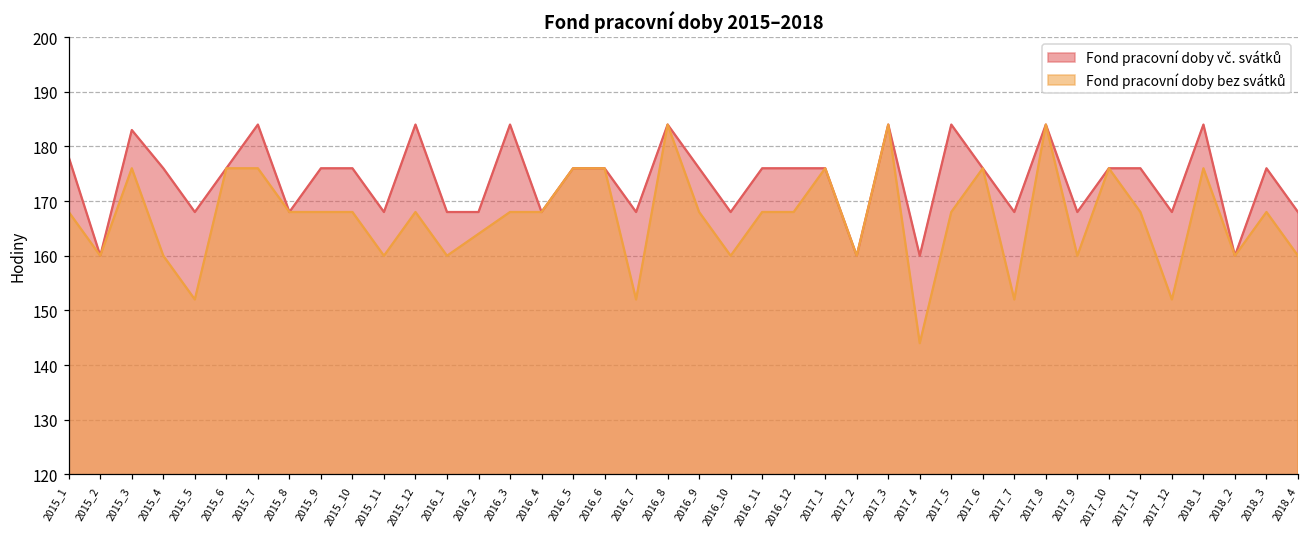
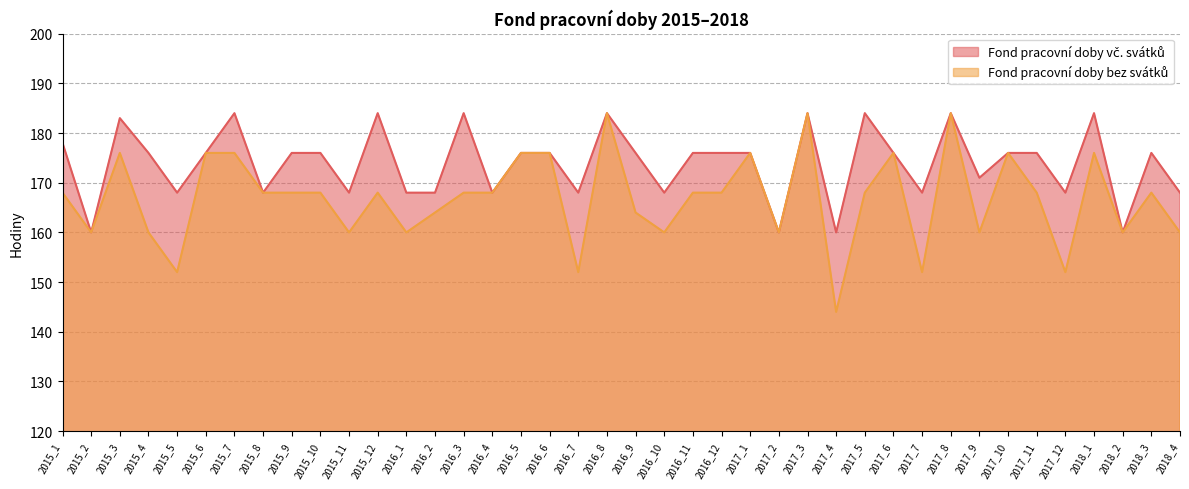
  {
    "Fond pracovní doby vč. svátků": {
      "2015_1": 178,
      "2015_3": 183,
      "2015_4": 176,
      "2015_5": 168,
      "2015_7": 184,
      "2015_9": 176,
      "2015_10": 176,
      "2015_11": 168,
      "2015_12": 184,
      "2016_1": 168,
      "2016_2": 168,
      "2016_3": 184,
      "2016_7": 168,
      "2016_9": 176,
      "2016_10": 168,
      "2016_11": 176,
      "2016_12": 176,
      "2017_4": 160,
      "2017_5": 184,
      "2017_7": 168,
-     "2017_9": 168,
+     "2017_9": 171,
      "2017_11": 176,
      "2017_12": 168,
      "2018_1": 184,
      "2018_3": 176,
      "2018_4": 168
    },
    "Fond pracovní doby bez svátků": {
      "2015_1": 168,
      "2015_3": 176,
      "2015_4": 160,
      "2015_5": 152,
      "2015_7": 176,
      "2015_9": 168,
      "2015_10": 168,
      "2015_11": 160,
      "2015_12": 168,
      "2016_1": 160,
      "2016_2": 164,
      "2016_3": 168,
      "2016_7": 152,
-     "2016_9": 168,
+     "2016_9": 164,
      "2016_10": 160,
      "2016_11": 168,
      "2016_12": 168,
      "2017_4": 144,
      "2017_5": 168,
      "2017_7": 152,
      "2017_9": 160,
      "2017_11": 168,
      "2017_12": 152,
      "2018_1": 176,
      "2018_3": 168,
      "2018_4": 160
    }
  }
